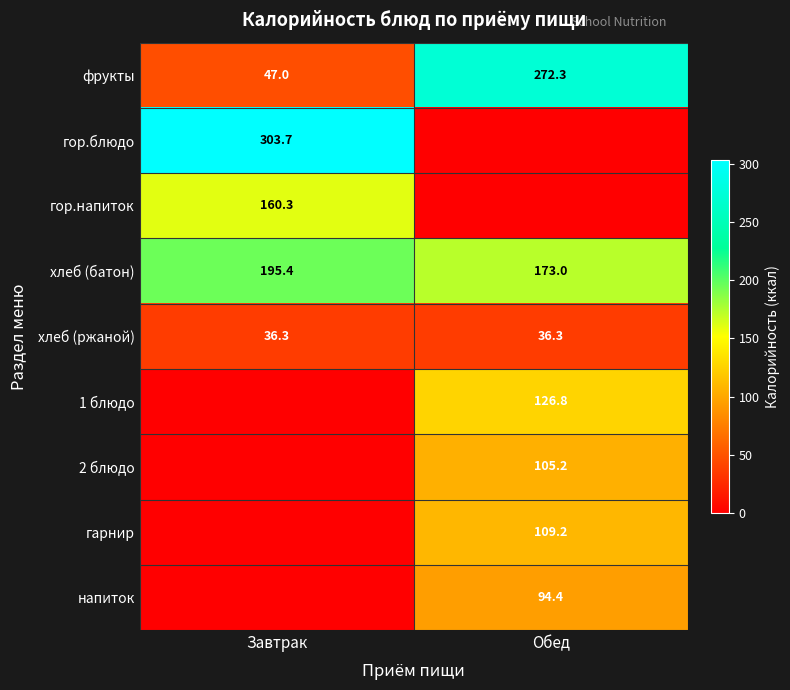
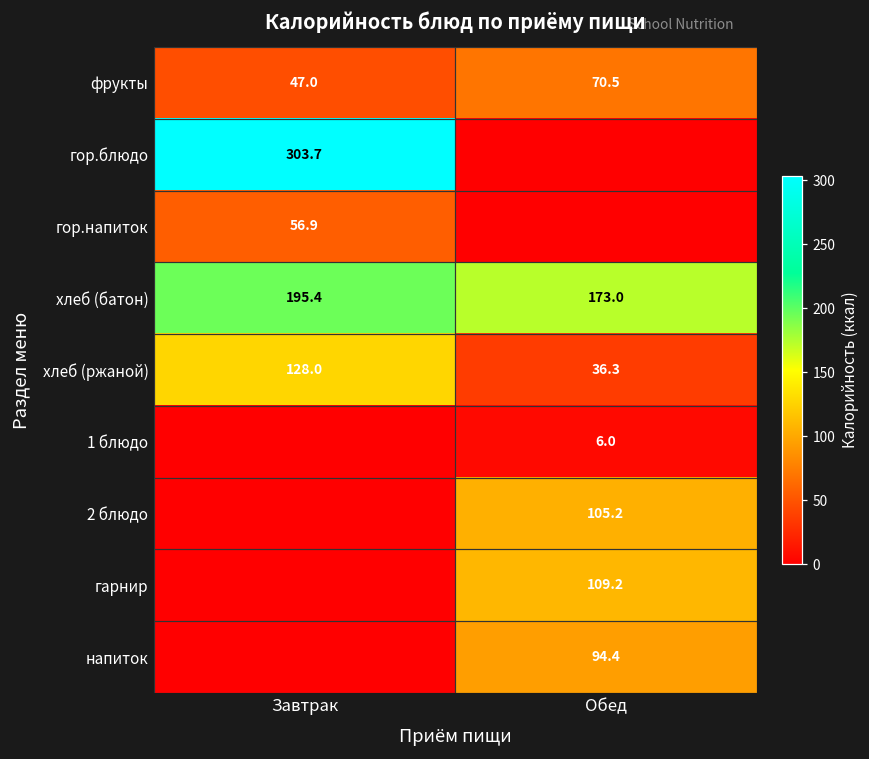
  {
    "фрукты": {
      "Завтрак": 47.0,
-     "Обед": 272.3
+     "Обед": 70.5
    },
    "гор.блюдо": {
      "Завтрак": 303.7
    },
    "гор.напиток": {
-     "Завтрак": 160.3
+     "Завтрак": 56.9
    },
    "хлеб (батон)": {
      "Завтрак": 195.4,
      "Обед": 173.0
    },
    "хлеб (ржаной)": {
-     "Завтрак": 36.3,
+     "Завтрак": 128.0,
      "Обед": 36.3
    },
    "1 блюдо": {
-     "Обед": 126.8
+     "Обед": 6.0
    },
    "2 блюдо": {
      "Обед": 105.2
    },
    "гарнир": {
      "Обед": 109.2
    },
    "напиток": {
      "Обед": 94.4
    }
  }
